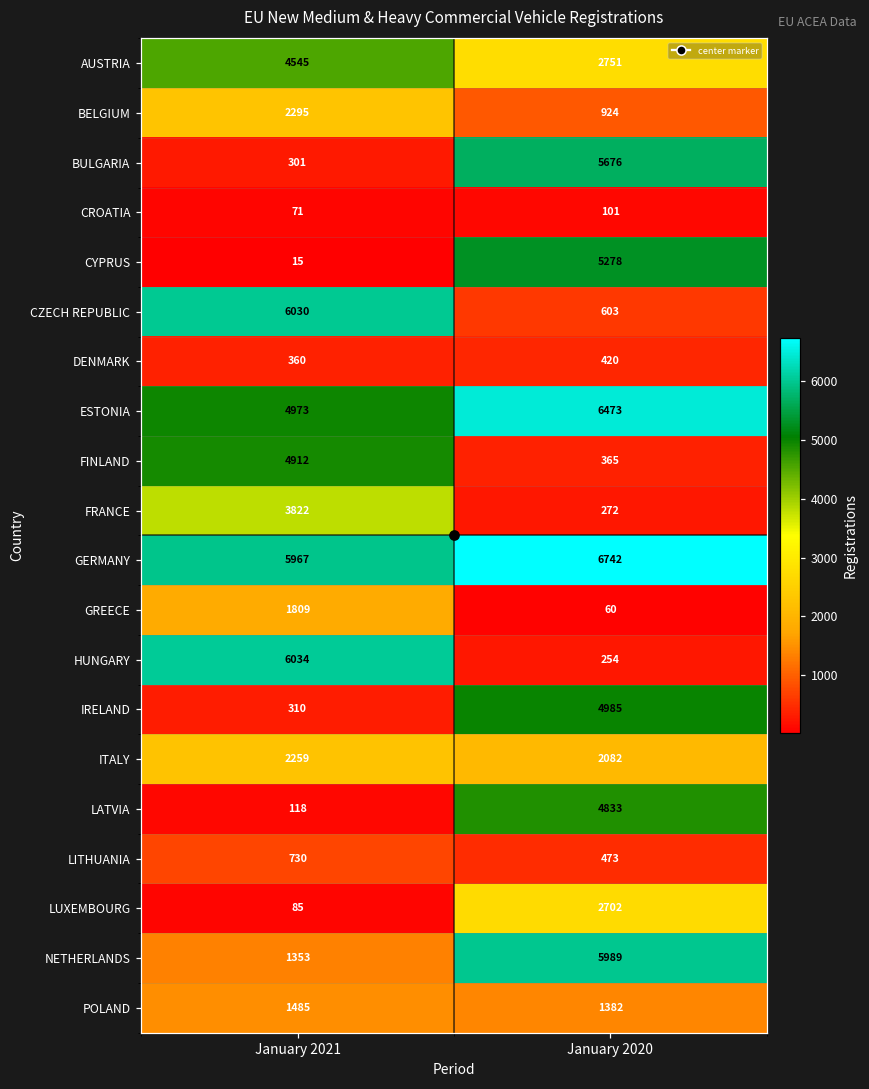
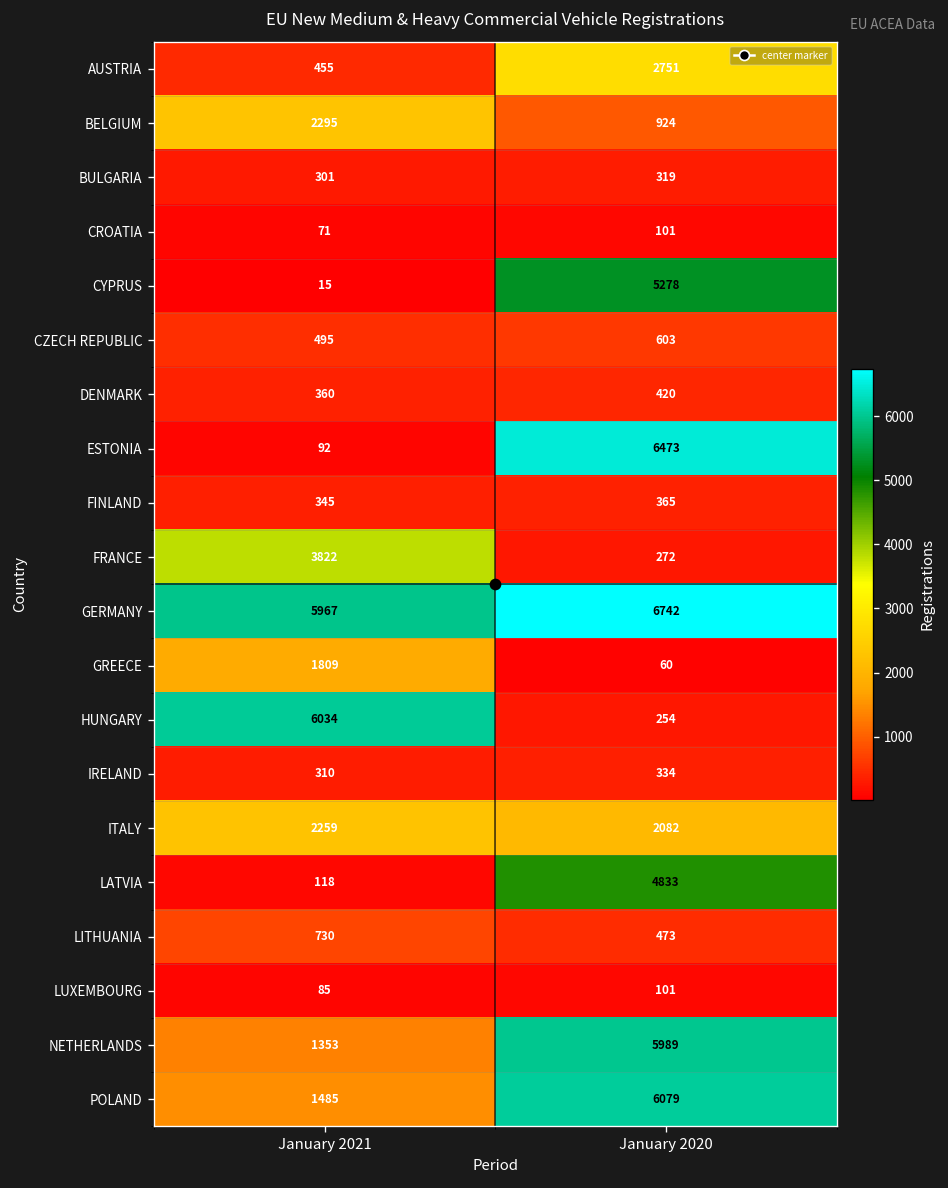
  {
    "AUSTRIA": {
-     "January 2021": 4545,
+     "January 2021": 455,
      "January 2020": 2751
    },
    "BELGIUM": {
      "January 2021": 2295,
      "January 2020": 924
    },
    "BULGARIA": {
      "January 2021": 301,
-     "January 2020": 5676
+     "January 2020": 319
    },
    "CROATIA": {
      "January 2021": 71,
      "January 2020": 101
    },
    "CYPRUS": {
      "January 2021": 15,
      "January 2020": 5278
    },
    "CZECH REPUBLIC": {
-     "January 2021": 6030,
+     "January 2021": 495,
      "January 2020": 603
    },
    "DENMARK": {
      "January 2021": 360,
      "January 2020": 420
    },
    "ESTONIA": {
-     "January 2021": 4973,
+     "January 2021": 92,
      "January 2020": 6473
    },
    "FINLAND": {
-     "January 2021": 4912,
+     "January 2021": 345,
      "January 2020": 365
    },
    "FRANCE": {
      "January 2021": 3822,
      "January 2020": 272
    },
    "GERMANY": {
      "January 2021": 5967,
      "January 2020": 6742
    },
    "GREECE": {
      "January 2021": 1809,
      "January 2020": 60
    },
    "HUNGARY": {
      "January 2021": 6034,
      "January 2020": 254
    },
    "IRELAND": {
      "January 2021": 310,
-     "January 2020": 4985
+     "January 2020": 334
    },
    "ITALY": {
      "January 2021": 2259,
      "January 2020": 2082
    },
    "LATVIA": {
      "January 2021": 118,
      "January 2020": 4833
    },
    "LITHUANIA": {
      "January 2021": 730,
      "January 2020": 473
    },
    "LUXEMBOURG": {
      "January 2021": 85,
-     "January 2020": 2702
+     "January 2020": 101
    },
    "NETHERLANDS": {
      "January 2021": 1353,
      "January 2020": 5989
    },
    "POLAND": {
      "January 2021": 1485,
-     "January 2020": 1382
+     "January 2020": 6079
    }
  }
